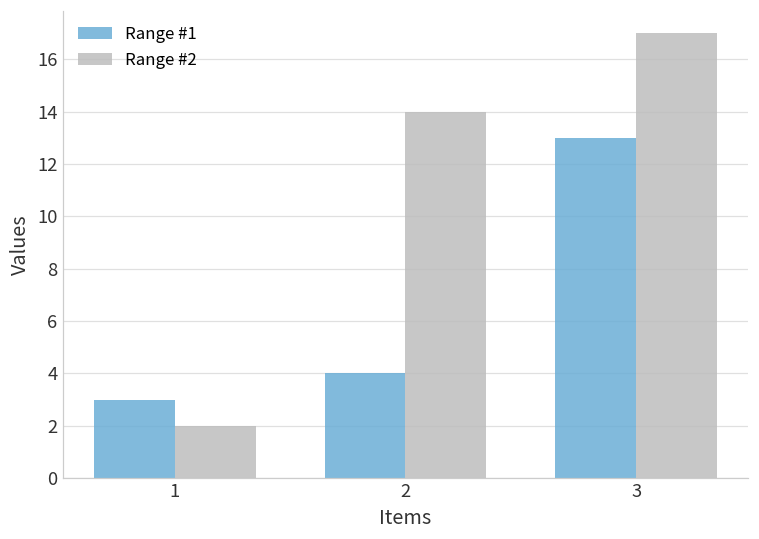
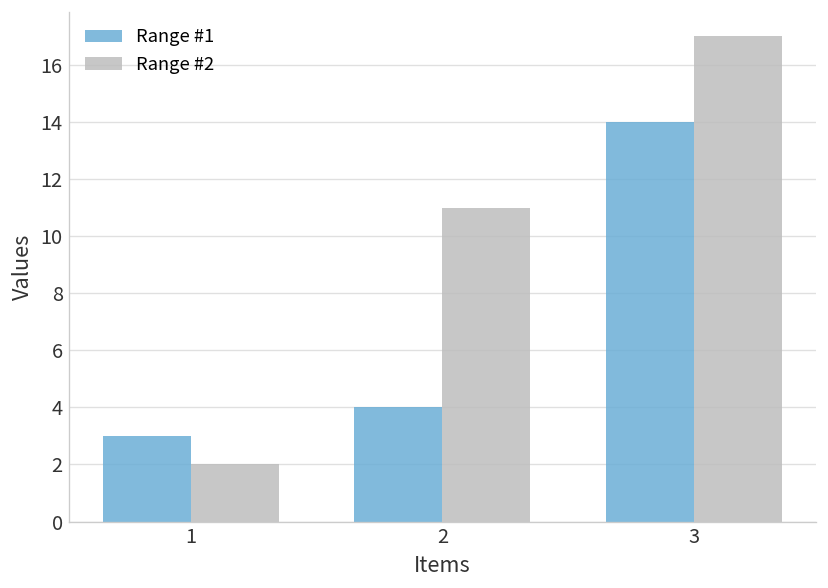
  {
    "Range #1": {
      "1": 3,
      "2": 4,
-     "3": 13
+     "3": 14
    },
    "Range #2": {
      "1": 2,
-     "2": 14,
+     "2": 11,
      "3": 17
    }
  }
